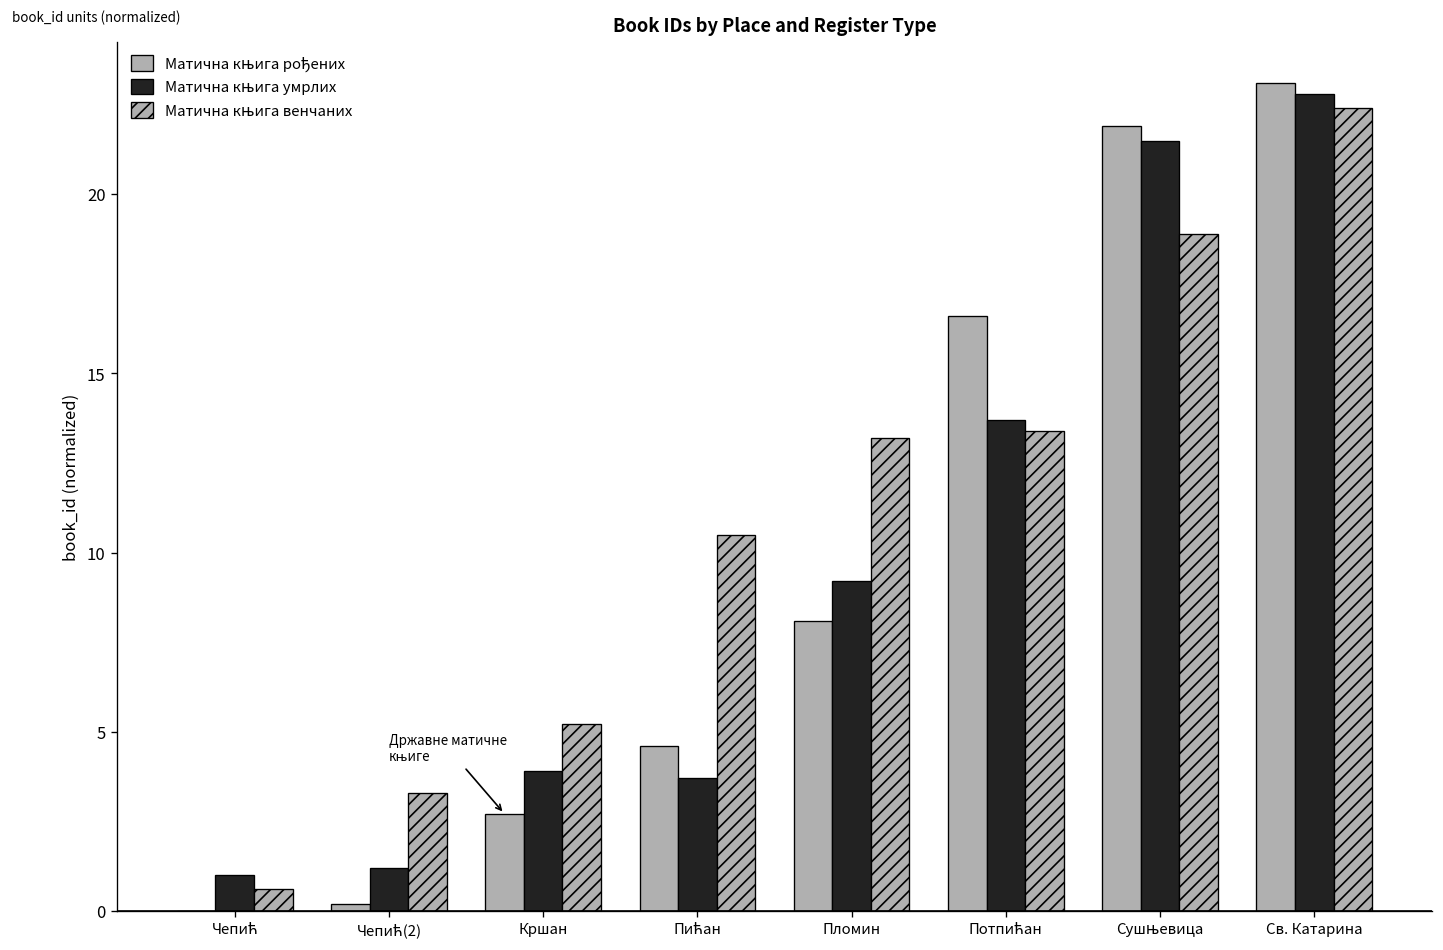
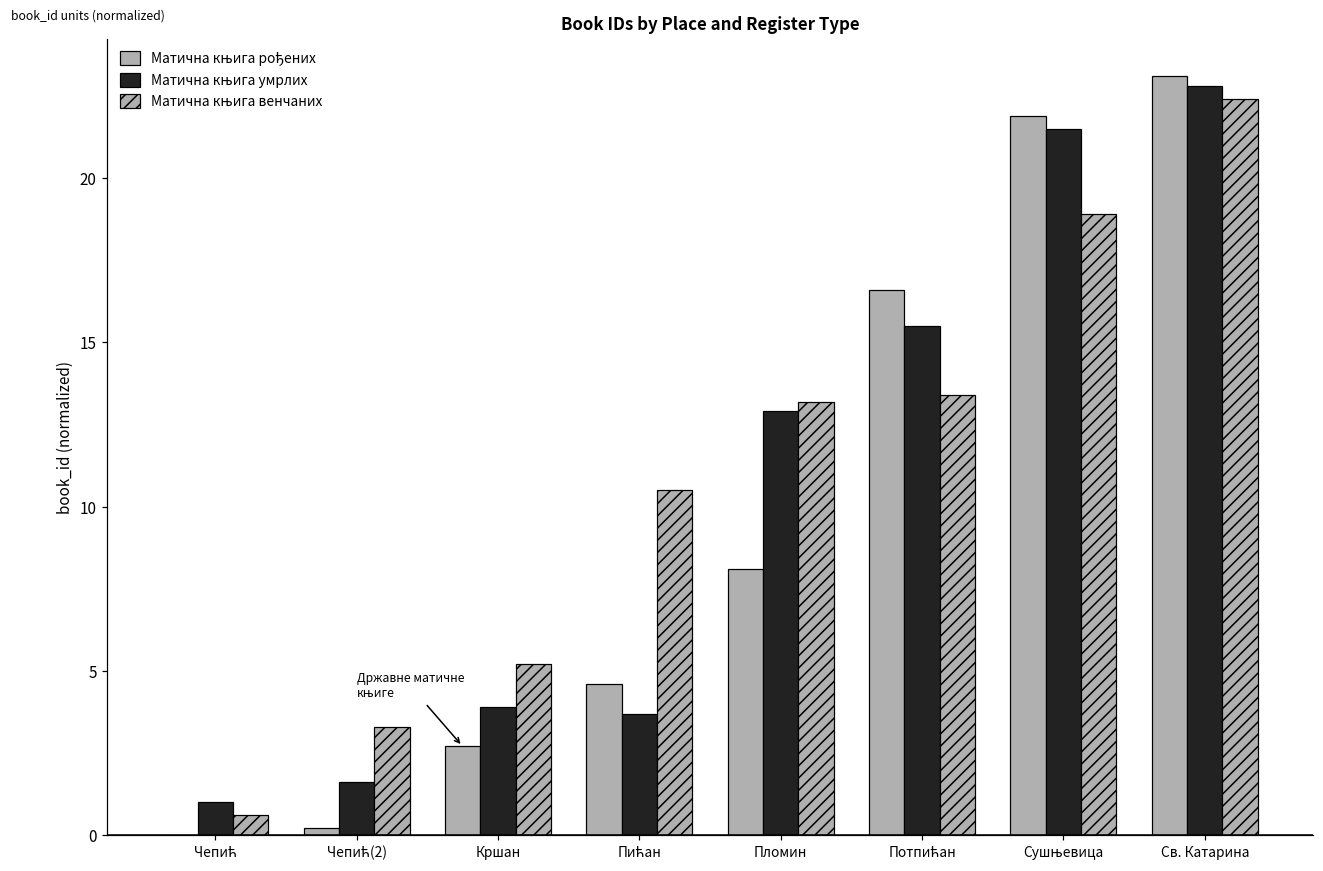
  {
    "Матична књига умрлих": {
      "Чепић": 1.0,
-     "Чепић(2)": 1.2,
+     "Чепић(2)": 1.6,
      "Кршан": 3.9,
      "Пићан": 3.7,
-     "Пломин": 9.2,
-     "Потпићан": 13.7,
+     "Пломин": 12.9,
+     "Потпићан": 15.5,
      "Сушњевица": 21.5,
      "Св. Катарина": 22.8
    }
  }
